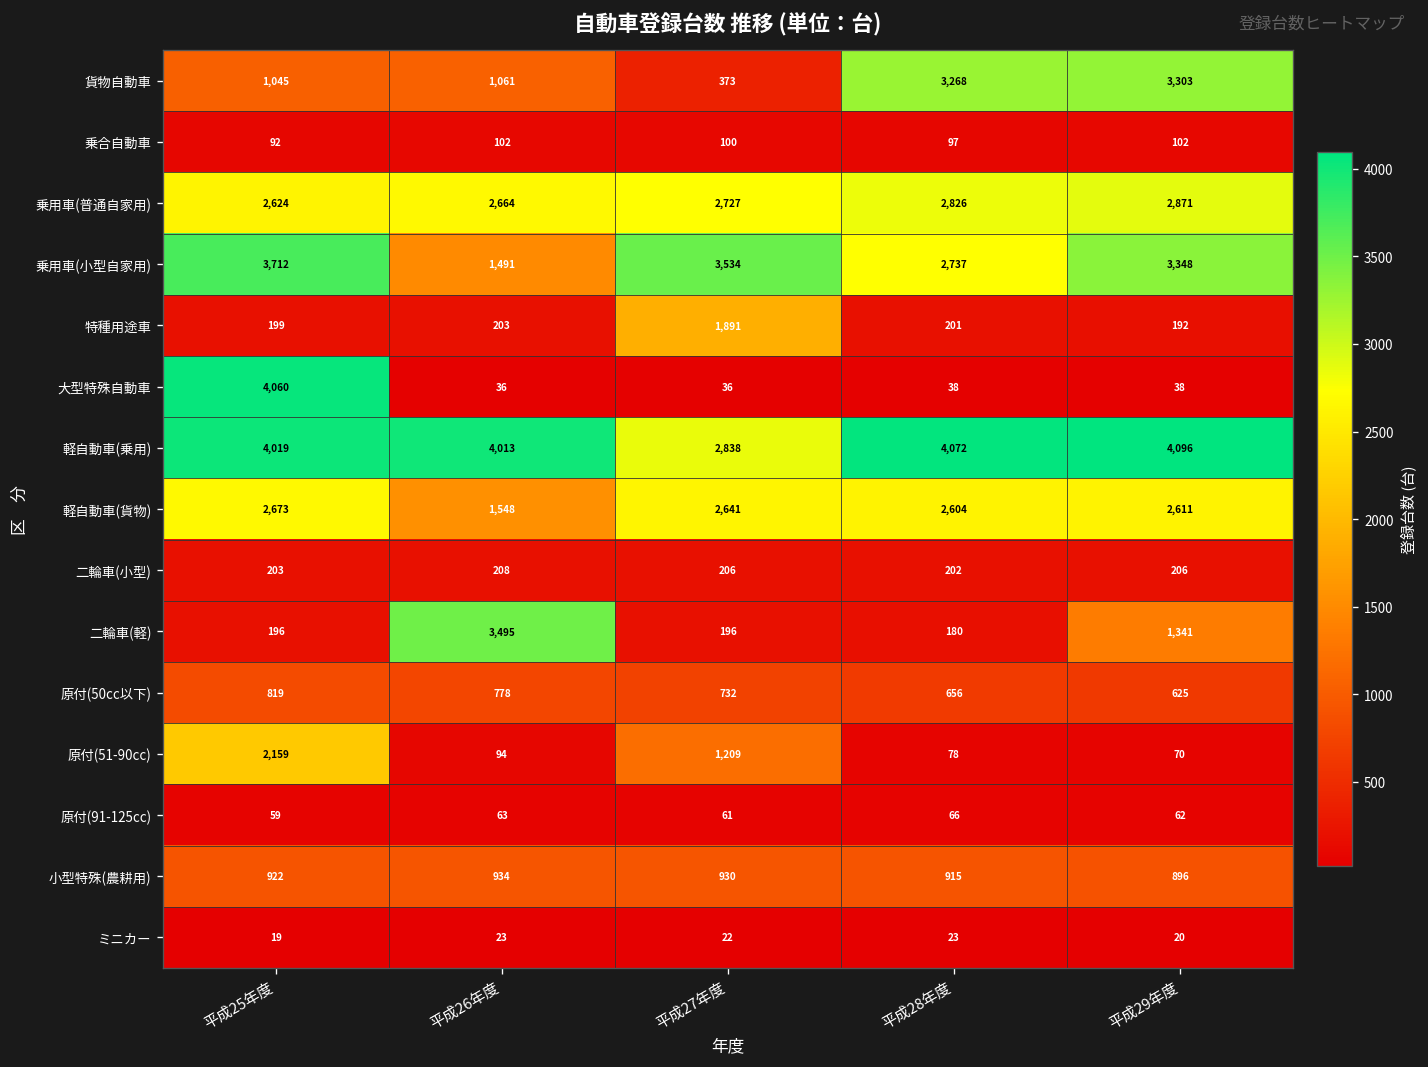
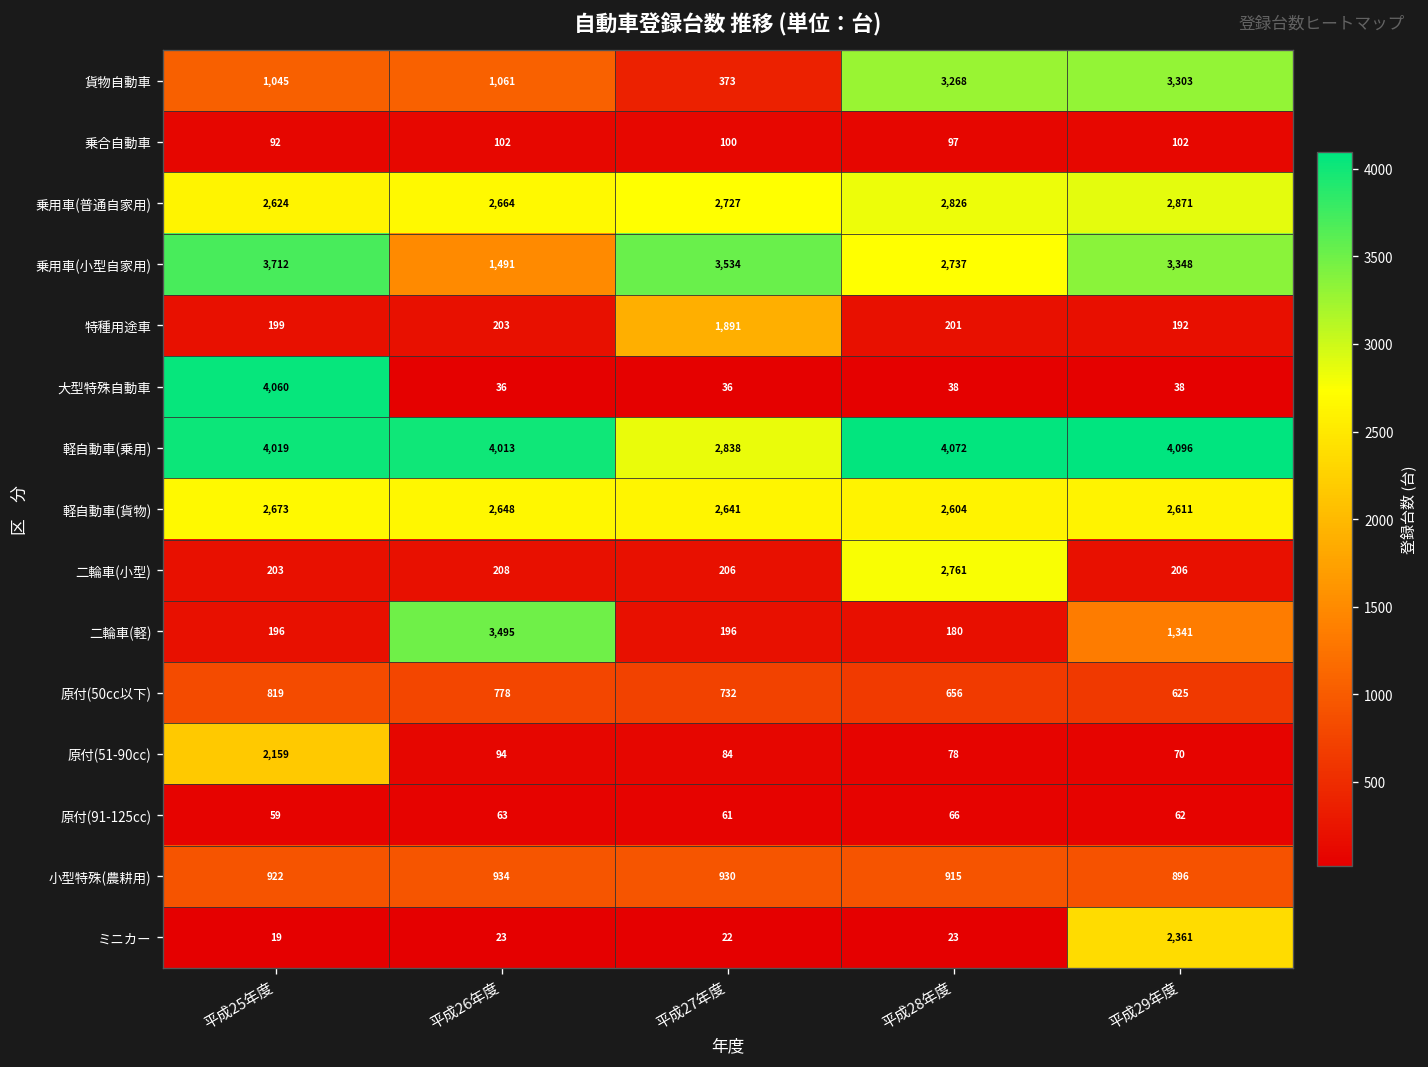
  {
    "貨物自動車": {
      "平成25年度": "1,045",
      "平成26年度": "1,061",
      "平成27年度": "373",
      "平成28年度": "3,268",
      "平成29年度": "3,303"
    },
    "乗合自動車": {
      "平成25年度": "92",
      "平成26年度": "102",
      "平成27年度": "100",
      "平成28年度": "97",
      "平成29年度": "102"
    },
    "乗用車(普通自家用)": {
      "平成25年度": "2,624",
      "平成26年度": "2,664",
      "平成27年度": "2,727",
      "平成28年度": "2,826",
      "平成29年度": "2,871"
    },
    "乗用車(小型自家用)": {
      "平成25年度": "3,712",
      "平成26年度": "1,491",
      "平成27年度": "3,534",
      "平成28年度": "2,737",
      "平成29年度": "3,348"
    },
    "特種用途車": {
      "平成25年度": "199",
      "平成26年度": "203",
      "平成27年度": "1,891",
      "平成28年度": "201",
      "平成29年度": "192"
    },
    "大型特殊自動車": {
      "平成25年度": "4,060",
      "平成26年度": "36",
      "平成27年度": "36",
      "平成28年度": "38",
      "平成29年度": "38"
    },
    "軽自動車(乗用)": {
      "平成25年度": "4,019",
      "平成26年度": "4,013",
      "平成27年度": "2,838",
      "平成28年度": "4,072",
      "平成29年度": "4,096"
    },
    "軽自動車(貨物)": {
      "平成25年度": "2,673",
-     "平成26年度": "1,548",
+     "平成26年度": "2,648",
      "平成27年度": "2,641",
      "平成28年度": "2,604",
      "平成29年度": "2,611"
    },
    "二輪車(小型)": {
      "平成25年度": "203",
      "平成26年度": "208",
      "平成27年度": "206",
-     "平成28年度": "202",
+     "平成28年度": "2,761",
      "平成29年度": "206"
    },
    "二輪車(軽)": {
      "平成25年度": "196",
      "平成26年度": "3,495",
      "平成27年度": "196",
      "平成28年度": "180",
      "平成29年度": "1,341"
    },
    "原付(50cc以下)": {
      "平成25年度": "819",
      "平成26年度": "778",
      "平成27年度": "732",
      "平成28年度": "656",
      "平成29年度": "625"
    },
    "原付(51-90cc)": {
      "平成25年度": "2,159",
      "平成26年度": "94",
-     "平成27年度": "1,209",
+     "平成27年度": "84",
      "平成28年度": "78",
      "平成29年度": "70"
    },
    "原付(91-125cc)": {
      "平成25年度": "59",
      "平成26年度": "63",
      "平成27年度": "61",
      "平成28年度": "66",
      "平成29年度": "62"
    },
    "小型特殊(農耕用)": {
      "平成25年度": "922",
      "平成26年度": "934",
      "平成27年度": "930",
      "平成28年度": "915",
      "平成29年度": "896"
    },
    "ミニカー": {
      "平成25年度": "19",
      "平成26年度": "23",
      "平成27年度": "22",
      "平成28年度": "23",
-     "平成29年度": "20"
+     "平成29年度": "2,361"
    }
  }
